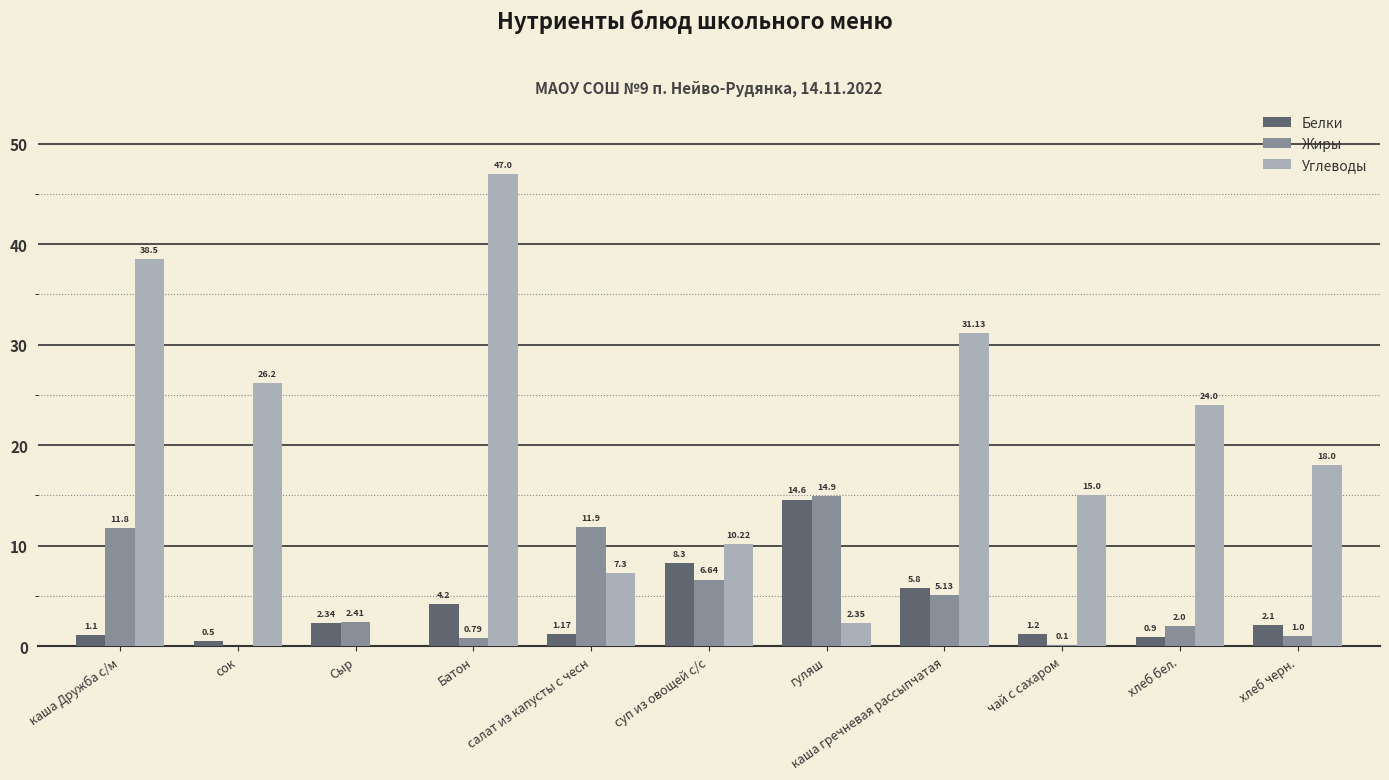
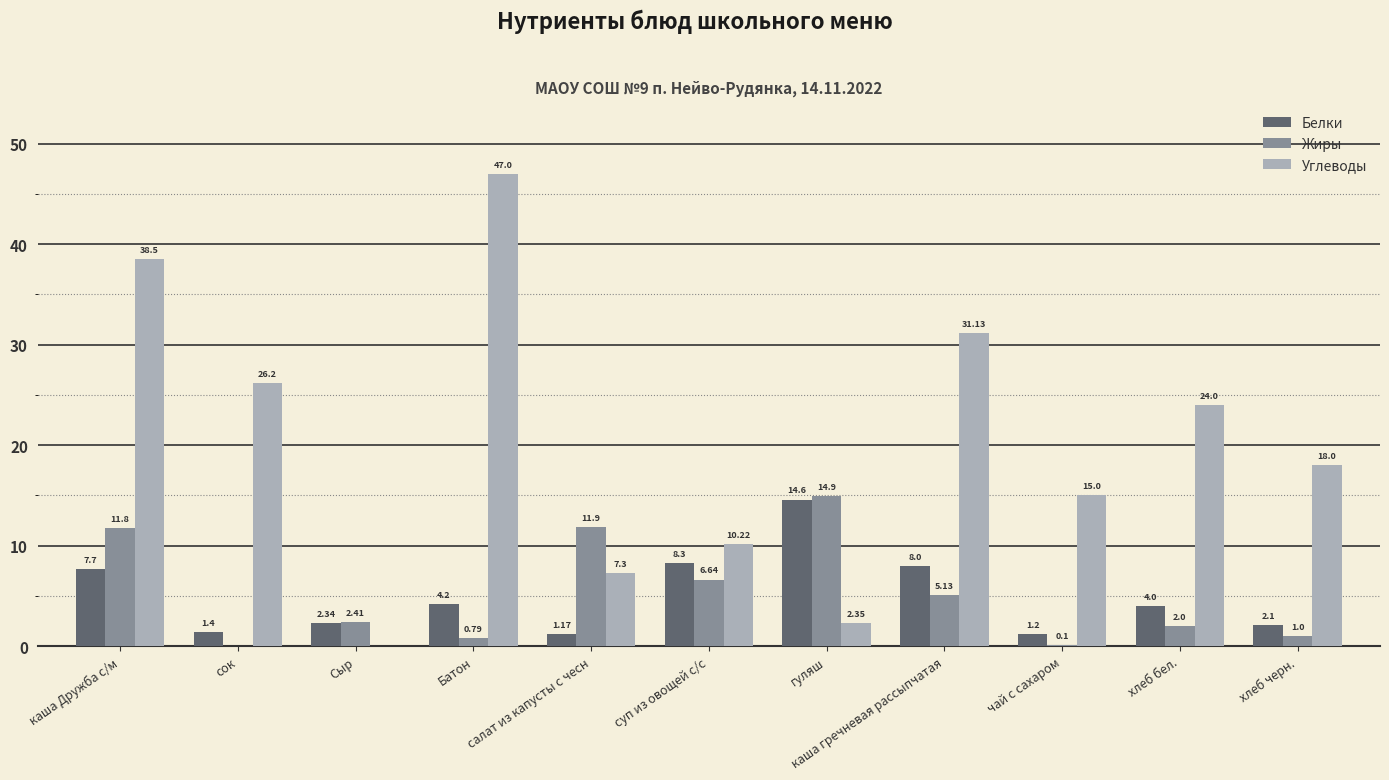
  {
    "Белки": {
-     "каша Дружба с/м": 1.1,
-     "сок": 0.5,
+     "каша Дружба с/м": 7.7,
+     "сок": 1.4,
      "Сыр": 2.34,
      "Батон": 4.2,
      "салат из капусты с чесн": 1.17,
      "суп из овощей с/с": 8.3,
      "гуляш": 14.6,
-     "каша гречневая рассыпчатая": 5.8,
+     "каша гречневая рассыпчатая": 8.0,
      "чай с сахаром": 1.2,
-     "хлеб бел.": 0.9,
+     "хлеб бел.": 4.0,
      "хлеб черн.": 2.1
    }
  }
